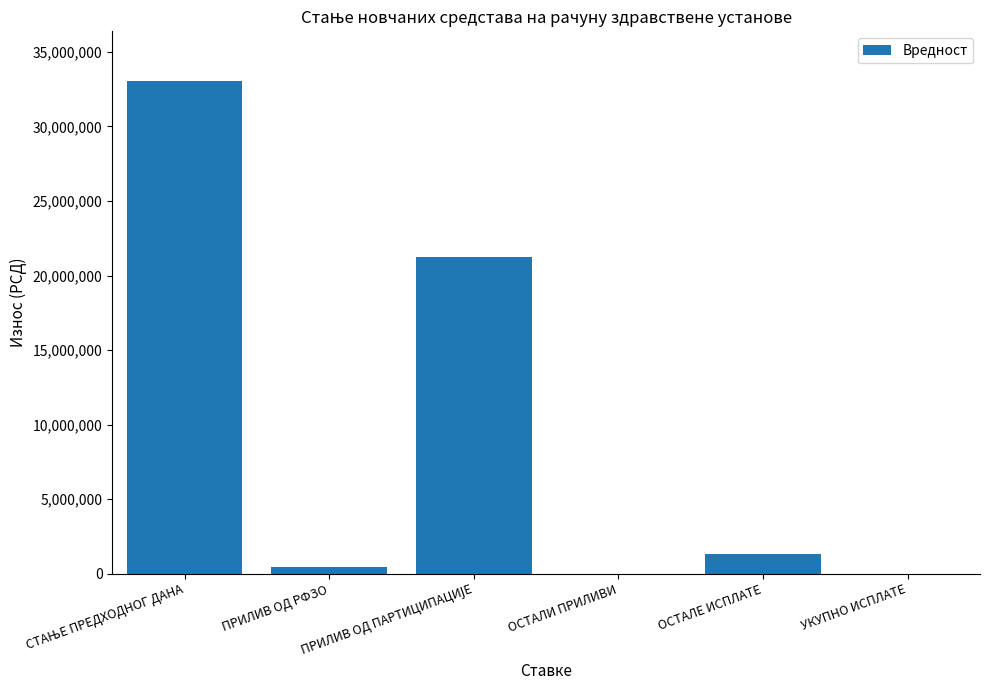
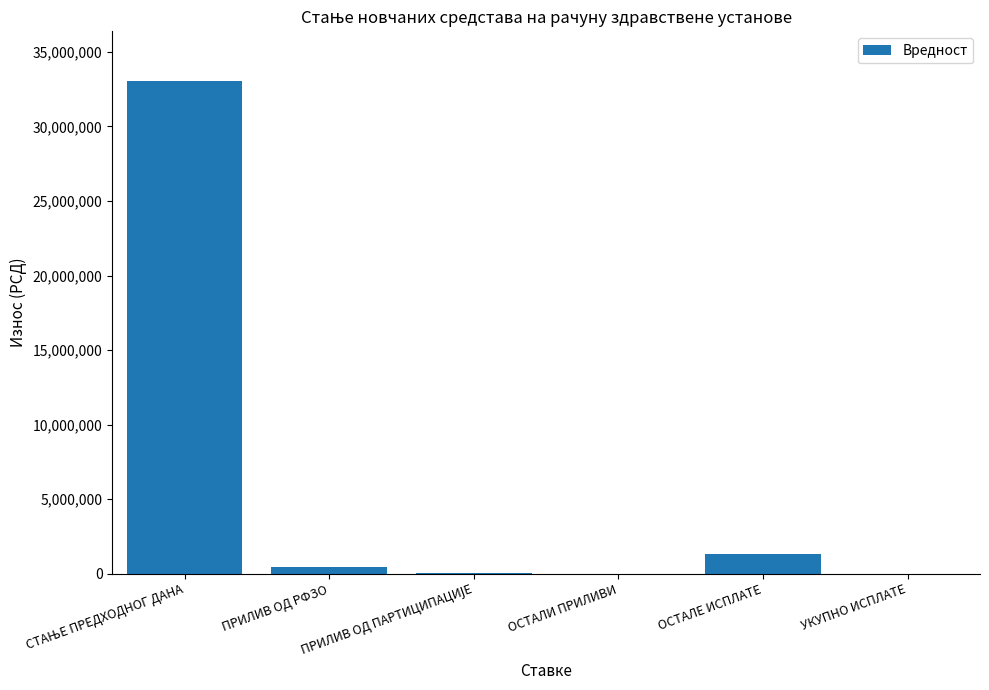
  {
    "СТАЊЕ ПРЕДХОДНОГ ДАНА": "33,100,000",
    "ПРИЛИВ ОД РФЗО": "500,000",
-   "ПРИЛИВ ОД ПАРТИЦИПАЦИЈЕ": "21,200,000",
+   "ПРИЛИВ ОД ПАРТИЦИПАЦИЈЕ": "100,000",
    "ОСТАЛИ ПРИЛИВИ": "0",
    "ОСТАЛЕ ИСПЛАТЕ": "1,300,000",
    "УКУПНО ИСПЛАТЕ": "0"
  }
